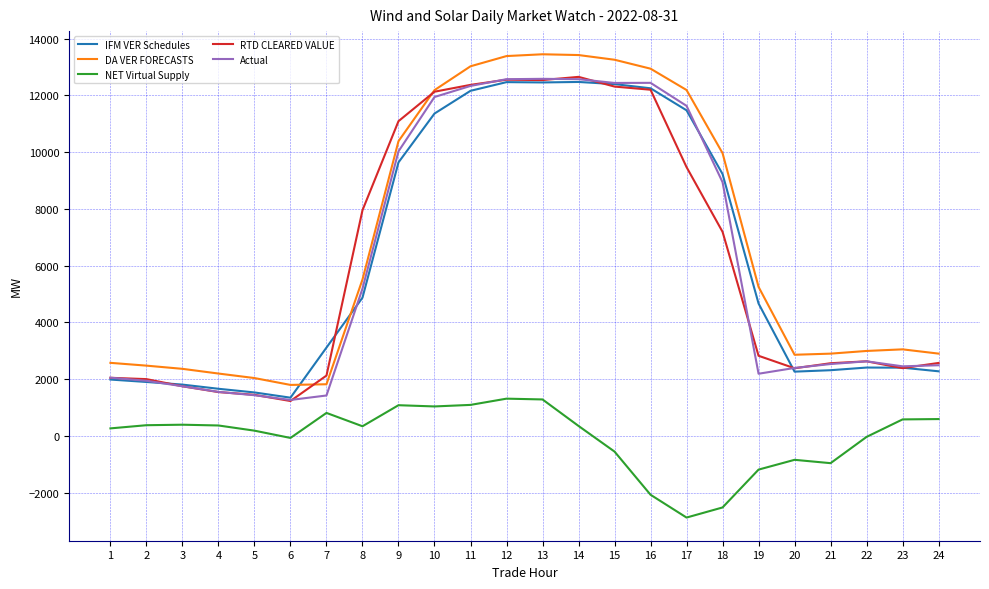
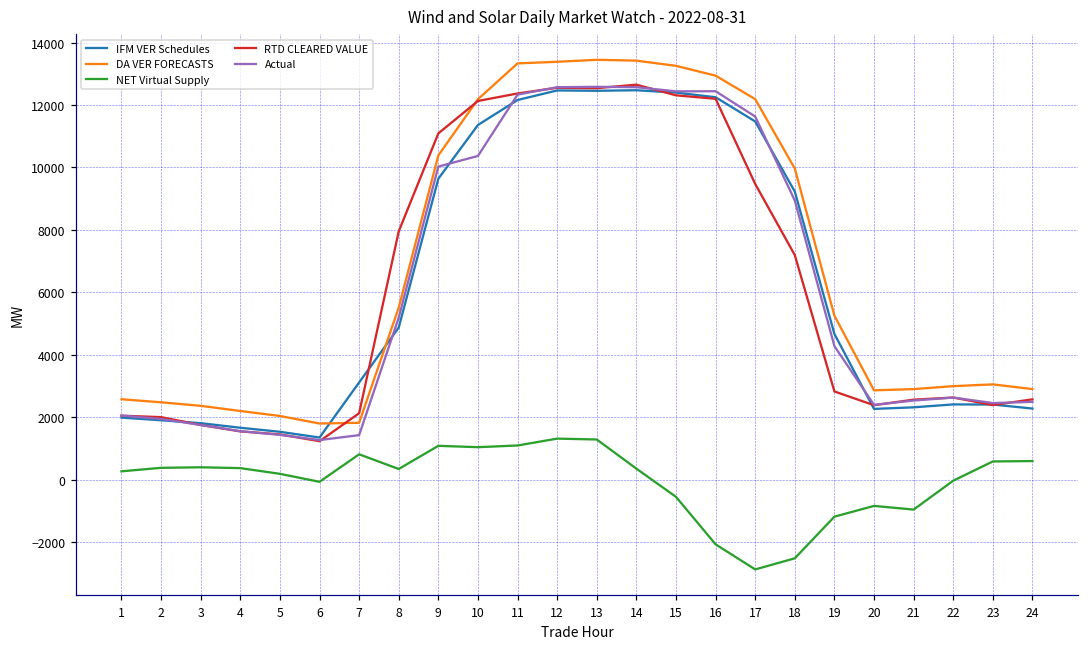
  {
    "IFM VER Schedules": {
      "4": 1700,
      "7": 3100,
      "8": 4900,
      "9": 9600,
      "10": 11400,
      "11": 12200,
      "14": 12500,
      "17": 11500,
      "18": 9200,
      "19": 4700,
      "20": 2300,
      "21": 2300,
      "22": 2400,
      "24": 2300
    },
    "DA VER FORECASTS": {
      "1": 2600,
      "2": 2500,
      "3": 2400,
      "4": 2200,
      "5": 2000,
      "6": 1800,
      "7": 1800,
      "8": 5500,
      "9": 10400,
-     "11": 13000,
+     "11": 13300,
      "12": 13400,
      "13": 13400,
      "14": 13400,
      "15": 13300,
      "16": 12900,
      "17": 12200,
      "18": 10000,
      "19": 5300,
      "20": 2900,
      "21": 2900,
      "22": 3000,
      "23": 3000,
      "24": 2900
    },
    "NET Virtual Supply": {
      "1": 300,
      "2": 400,
      "3": 400,
      "4": 400,
      "5": 200,
      "6": -100,
      "7": 800,
      "8": 300,
      "9": 1100,
      "10": 1000,
      "11": 1100,
      "12": 1300,
      "13": 1300,
      "14": 300,
      "15": -600,
      "16": -2100,
      "17": -2900,
      "18": -2500,
      "19": -1200,
      "20": -800,
      "21": -1000,
      "22": 0,
      "23": 600,
      "24": 600
    },
    "RTD CLEARED VALUE": {
      "7": 2100,
      "8": 8000,
      "9": 11100,
      "17": 9500,
      "18": 7200,
      "19": 2800
    },
    "Actual": {
      "7": 1400,
      "8": 5200,
      "9": 10000,
-     "10": 11900,
+     "10": 10400,
      "16": 12400,
      "17": 11600,
      "18": 8900,
-     "19": 2200
+     "19": 4300
    }
  }
